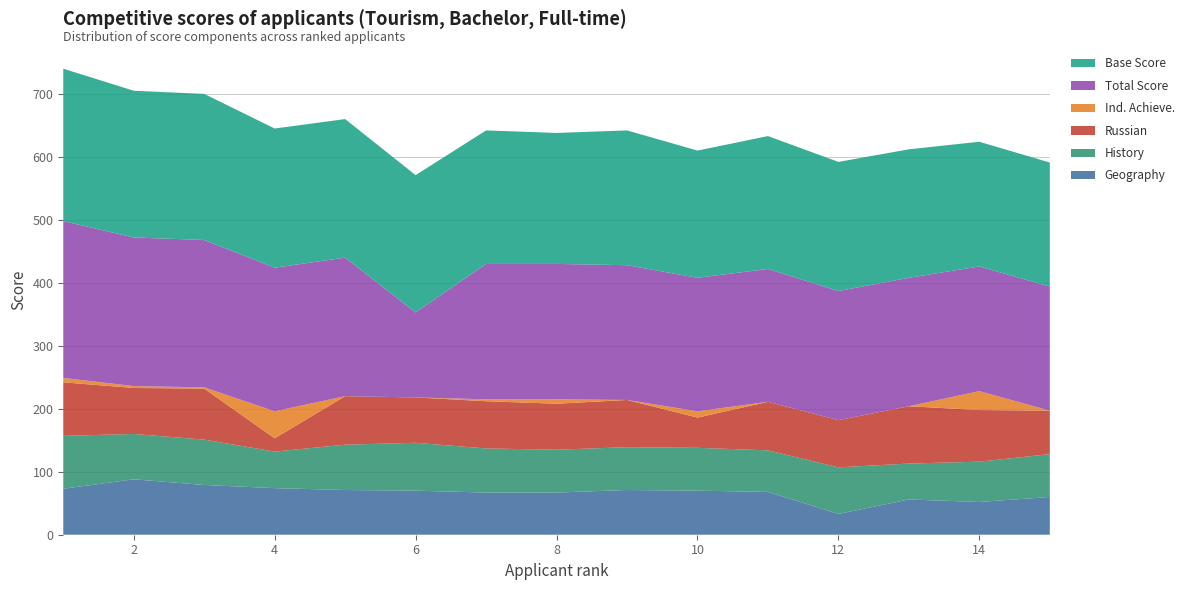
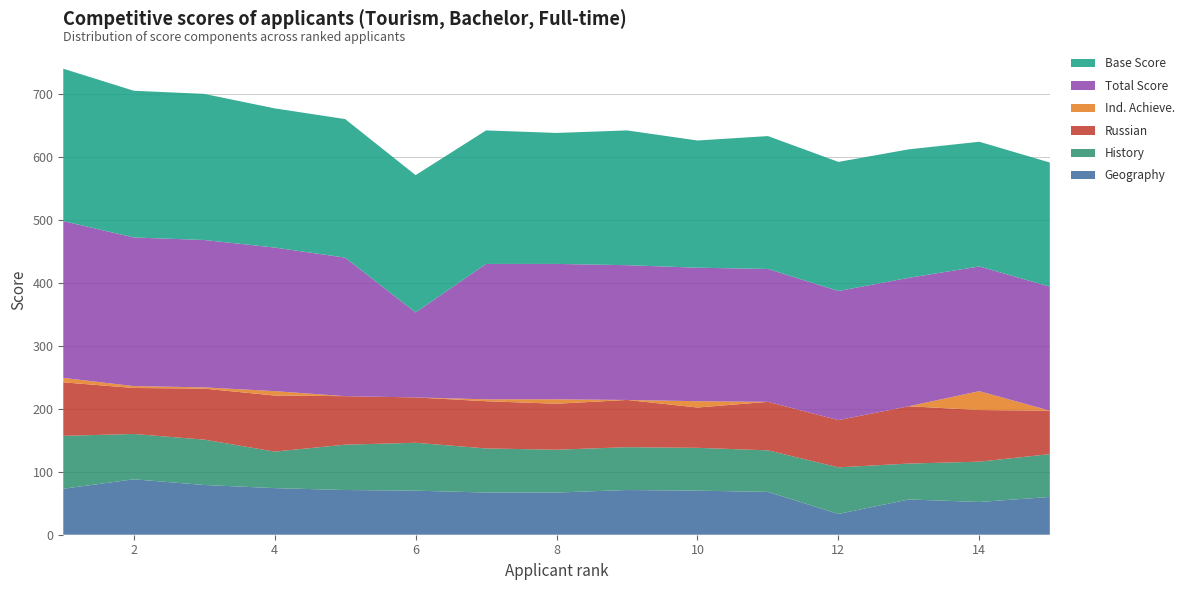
  {
    "Geography": {
      "2": 90,
      "4": 70,
      "6": 70,
      "8": 70,
      "10": 70,
      "12": 30,
      "14": 50
    },
    "Russian": {
-     "4": 20,
+     "4": 90,
      "8": 70,
-     "10": 50,
+     "10": 60,
      "14": 80
    },
    "Ind. Achieve.": {
-     "4": 40,
+     "4": 10,
      "8": 10,
      "10": 10,
      "14": 30
    },
    "Total Score": {
      "2": 240,
      "4": 230,
      "6": 140,
      "8": 220,
      "10": 210,
      "12": 210,
      "14": 200
    }
  }
